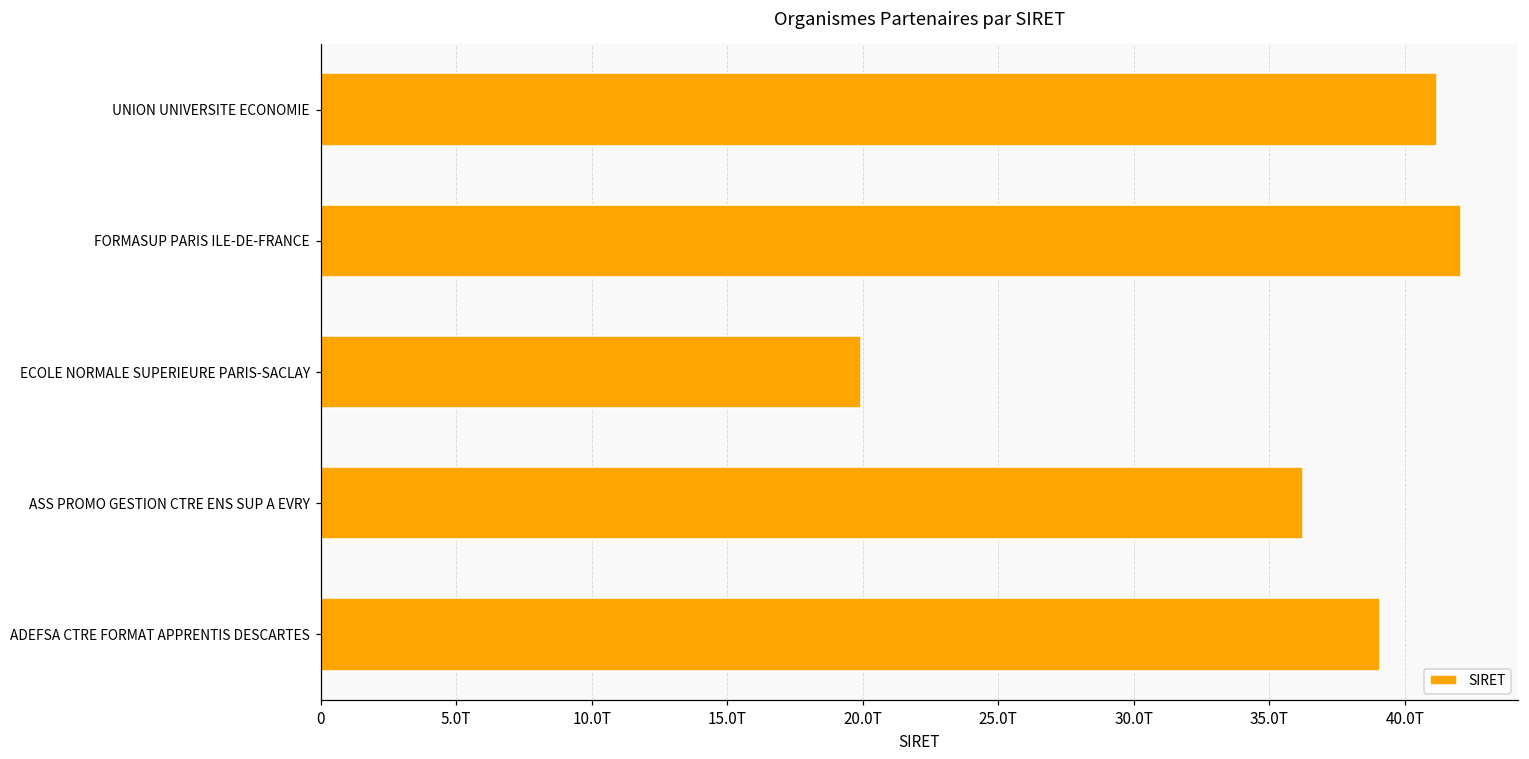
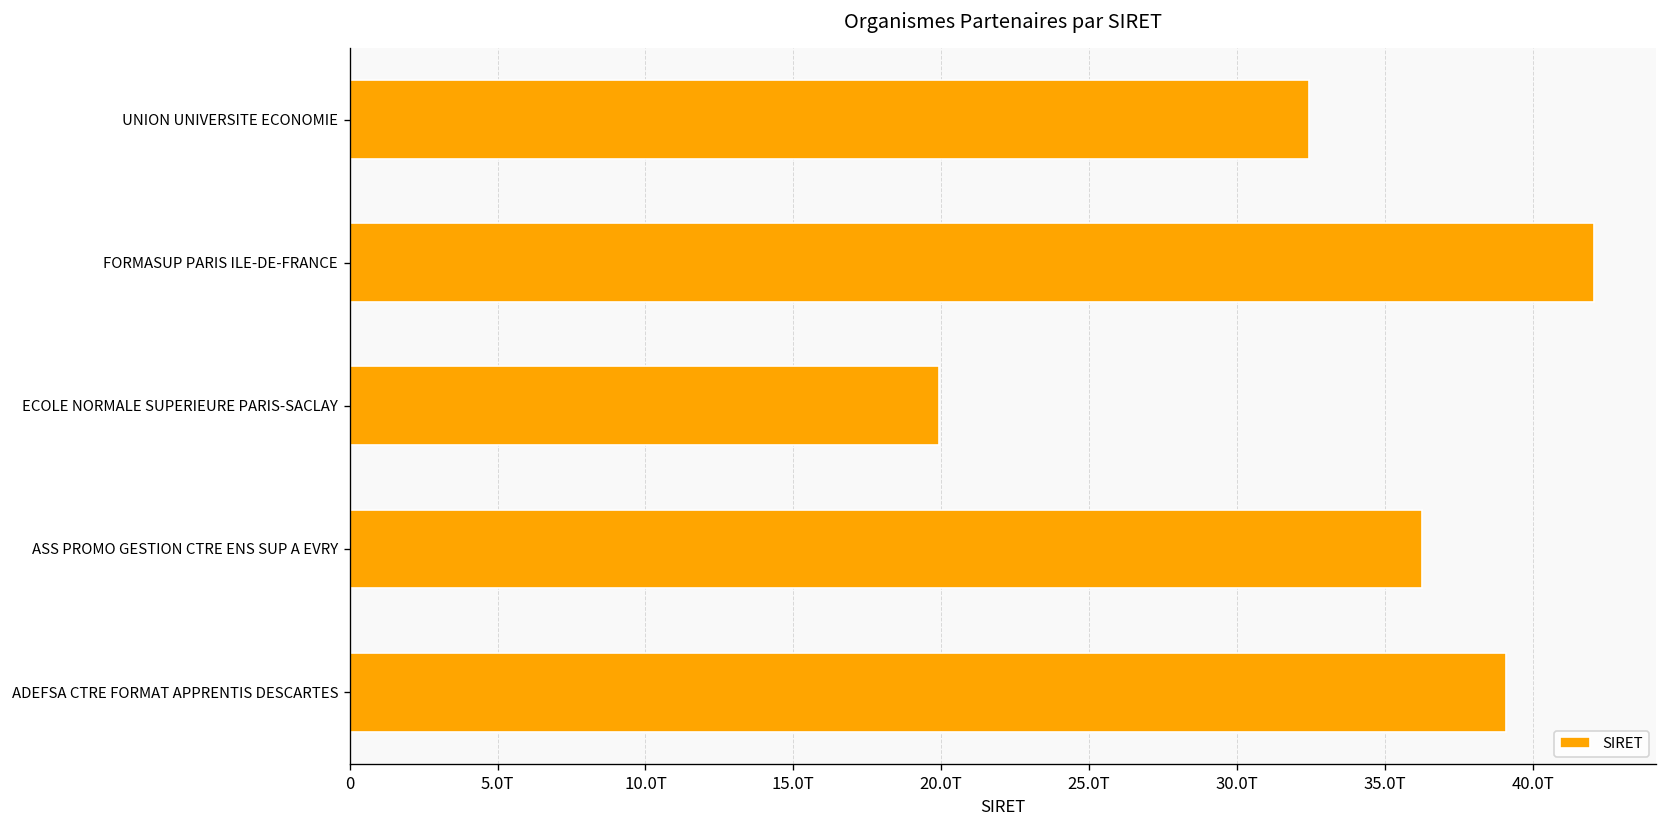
  {
-   "UNION UNIVERSITE ECONOMIE": "41.2T",
+   "UNION UNIVERSITE ECONOMIE": "32.4T",
    "FORMASUP PARIS ILE-DE-FRANCE": "42.1T",
    "ECOLE NORMALE SUPERIEURE PARIS-SACLAY": "19.9T",
    "ASS PROMO GESTION CTRE ENS SUP A EVRY": "36.3T",
    "ADEFSA CTRE FORMAT APPRENTIS DESCARTES": "39.1T"
  }
